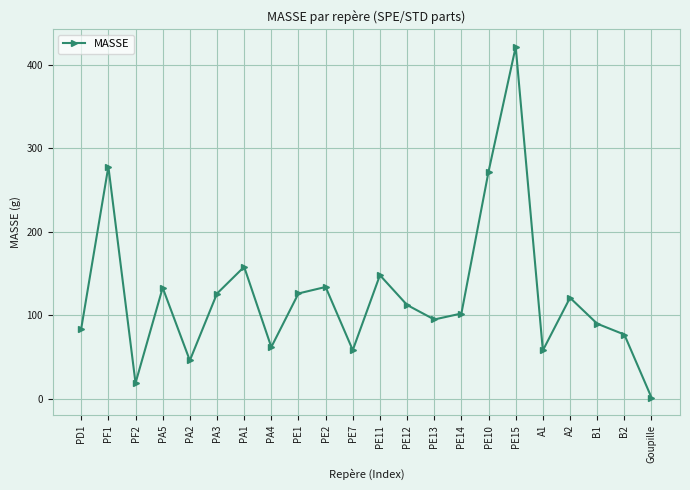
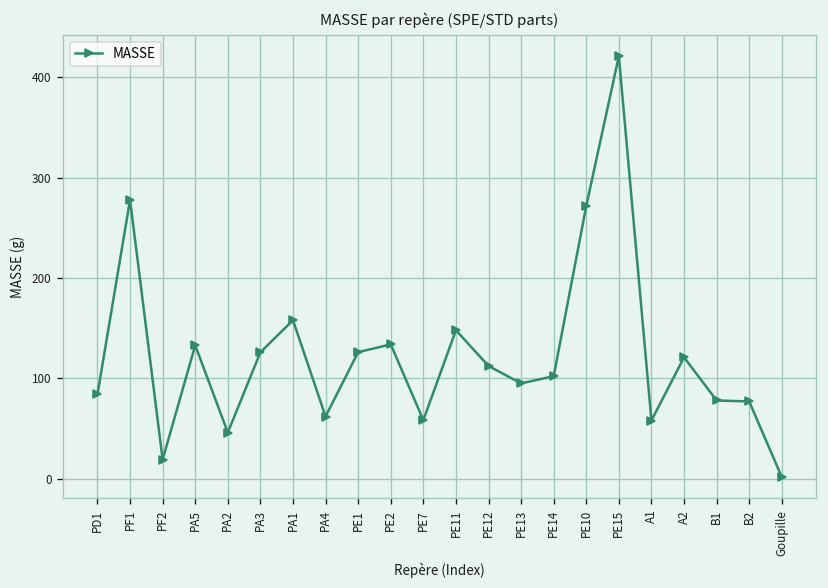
  {
    "PD1": 80,
    "PF1": 280,
    "PF2": 20,
    "PA5": 130,
    "PA2": 50,
    "PA3": 130,
    "PA1": 160,
    "PA4": 60,
    "PE1": 130,
    "PE2": 130,
    "PE7": 60,
    "PE11": 150,
    "PE12": 110,
    "PE13": 100,
    "PE14": 100,
    "PE10": 270,
    "PE15": 420,
    "A1": 60,
    "A2": 120,
-   "B1": 90,
+   "B1": 80,
    "B2": 80,
    "Goupille": 0
  }
